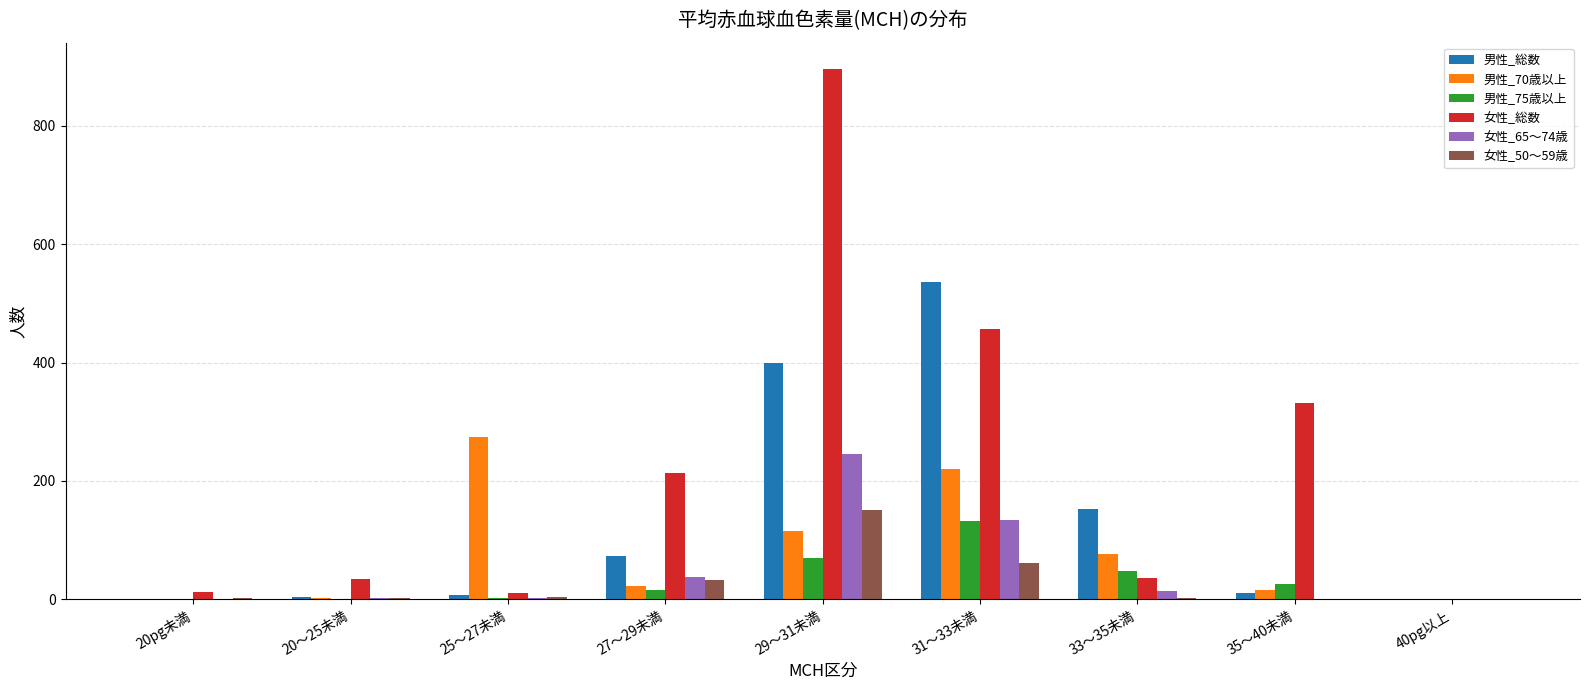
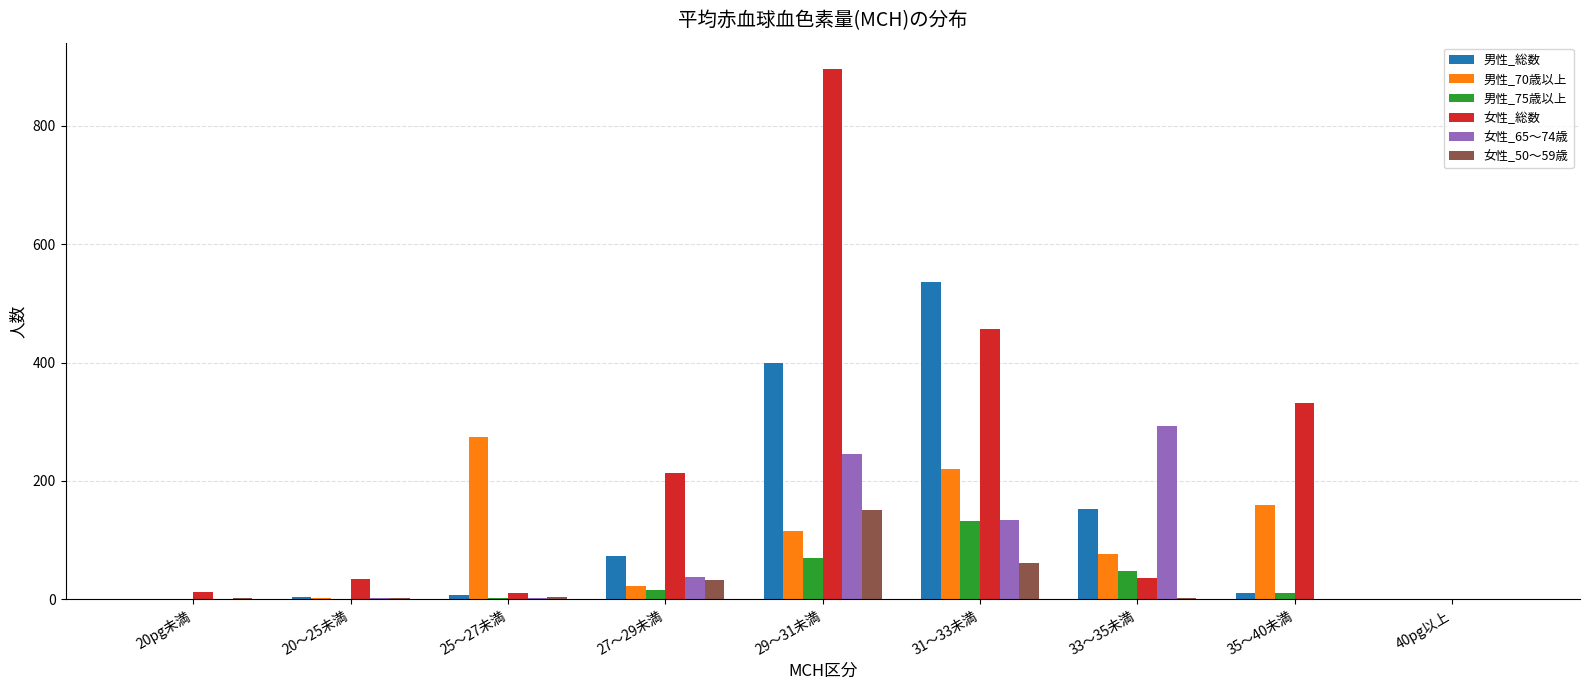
  {
    "男性_総数": {
      "20pg未満": 0,
      "25～27未満": 10,
      "27～29未満": 70,
      "29～31未満": 400,
      "31～33未満": 540,
      "33～35未満": 150,
      "35～40未満": 10
    },
    "男性_70歳以上": {
      "20pg未満": 0,
      "25～27未満": 270,
      "27～29未満": 20,
      "29～31未満": 120,
      "31～33未満": 220,
      "33～35未満": 80,
-     "35～40未満": 20
+     "35～40未満": 160
    },
    "男性_75歳以上": {
      "20pg未満": 0,
      "27～29未満": 20,
      "29～31未満": 70,
      "31～33未満": 130,
      "33～35未満": 50,
-     "35～40未満": 30
+     "35～40未満": 10
    },
    "女性_総数": {
      "20pg未満": 10,
      "20～25未満": 40,
      "25～27未満": 10,
      "27～29未満": 210,
      "29～31未満": 900,
      "31～33未満": 460,
      "33～35未満": 40,
      "35～40未満": 330,
      "40pg以上": 0
    },
    "女性_65～74歳": {
      "27～29未満": 40,
      "29～31未満": 250,
      "31～33未満": 130,
-     "33～35未満": 10,
+     "33～35未満": 290,
      "40pg以上": 0
    },
    "女性_50～59歳": {
      "27～29未満": 30,
      "29～31未満": 150,
      "31～33未満": 60,
      "35～40未満": 0,
      "40pg以上": 0
    }
  }
